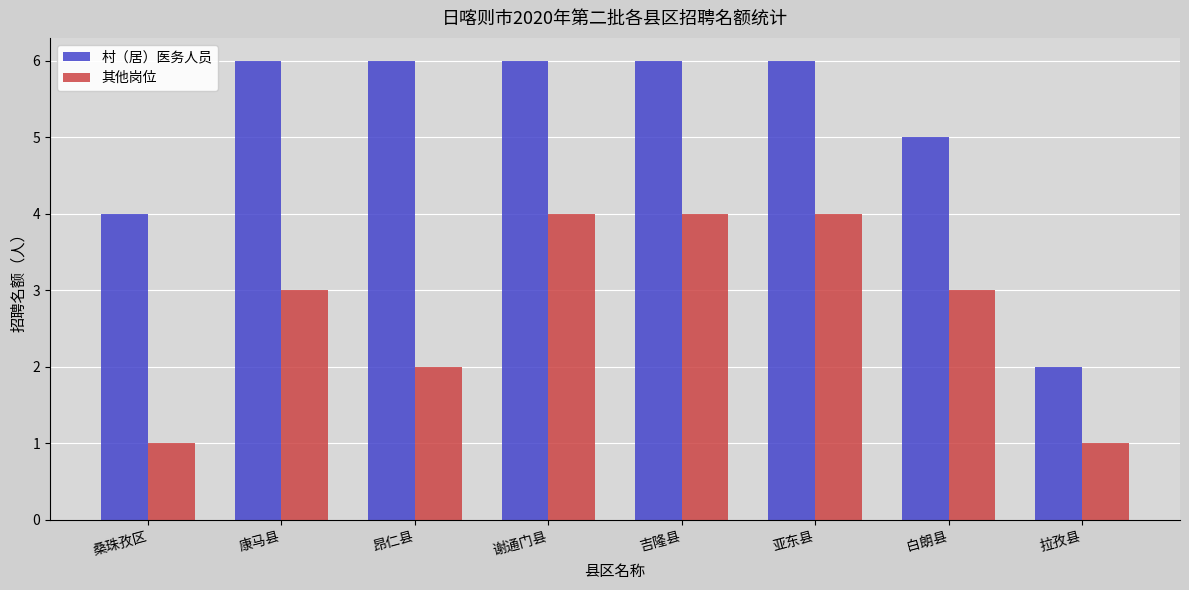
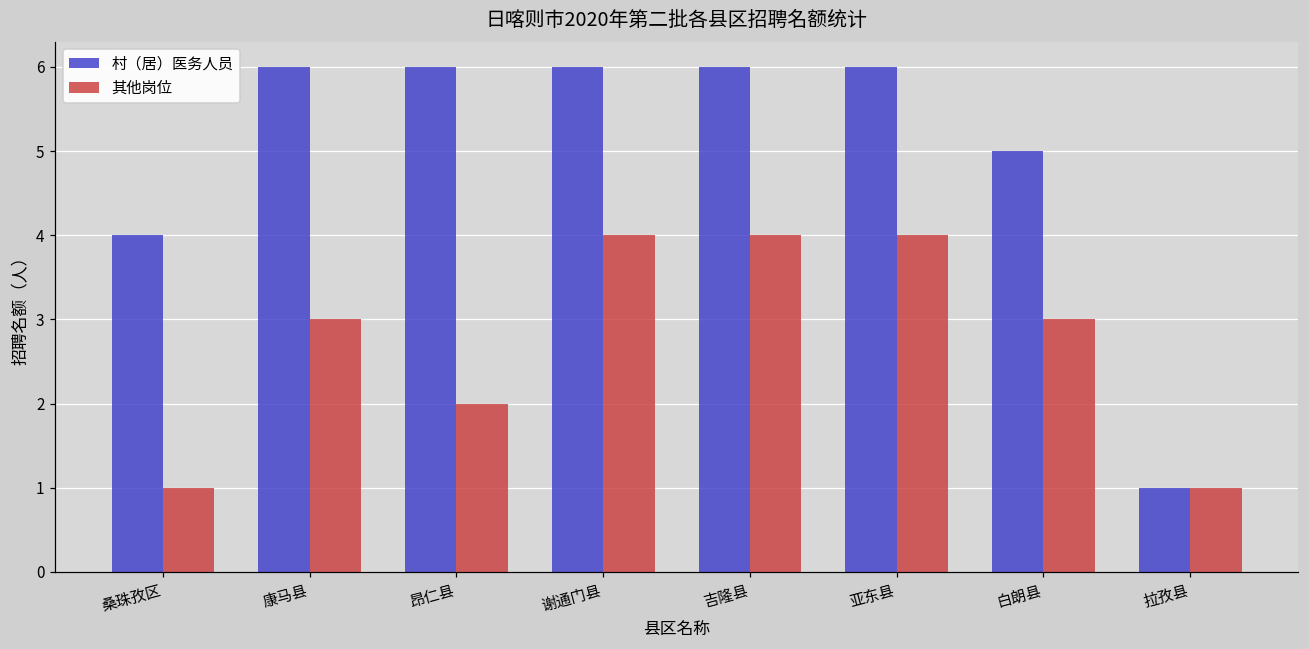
  {
    "村（居）医务人员": {
      "桑珠孜区": 4,
      "康马县": 6,
      "昂仁县": 6,
      "谢通门县": 6,
      "吉隆县": 6,
      "亚东县": 6,
      "白朗县": 5,
-     "拉孜县": 2
+     "拉孜县": 1
    },
    "其他岗位": {
      "桑珠孜区": 1,
      "康马县": 3,
      "昂仁县": 2,
      "谢通门县": 4,
      "吉隆县": 4,
      "亚东县": 4,
      "白朗县": 3,
      "拉孜县": 1
    }
  }
